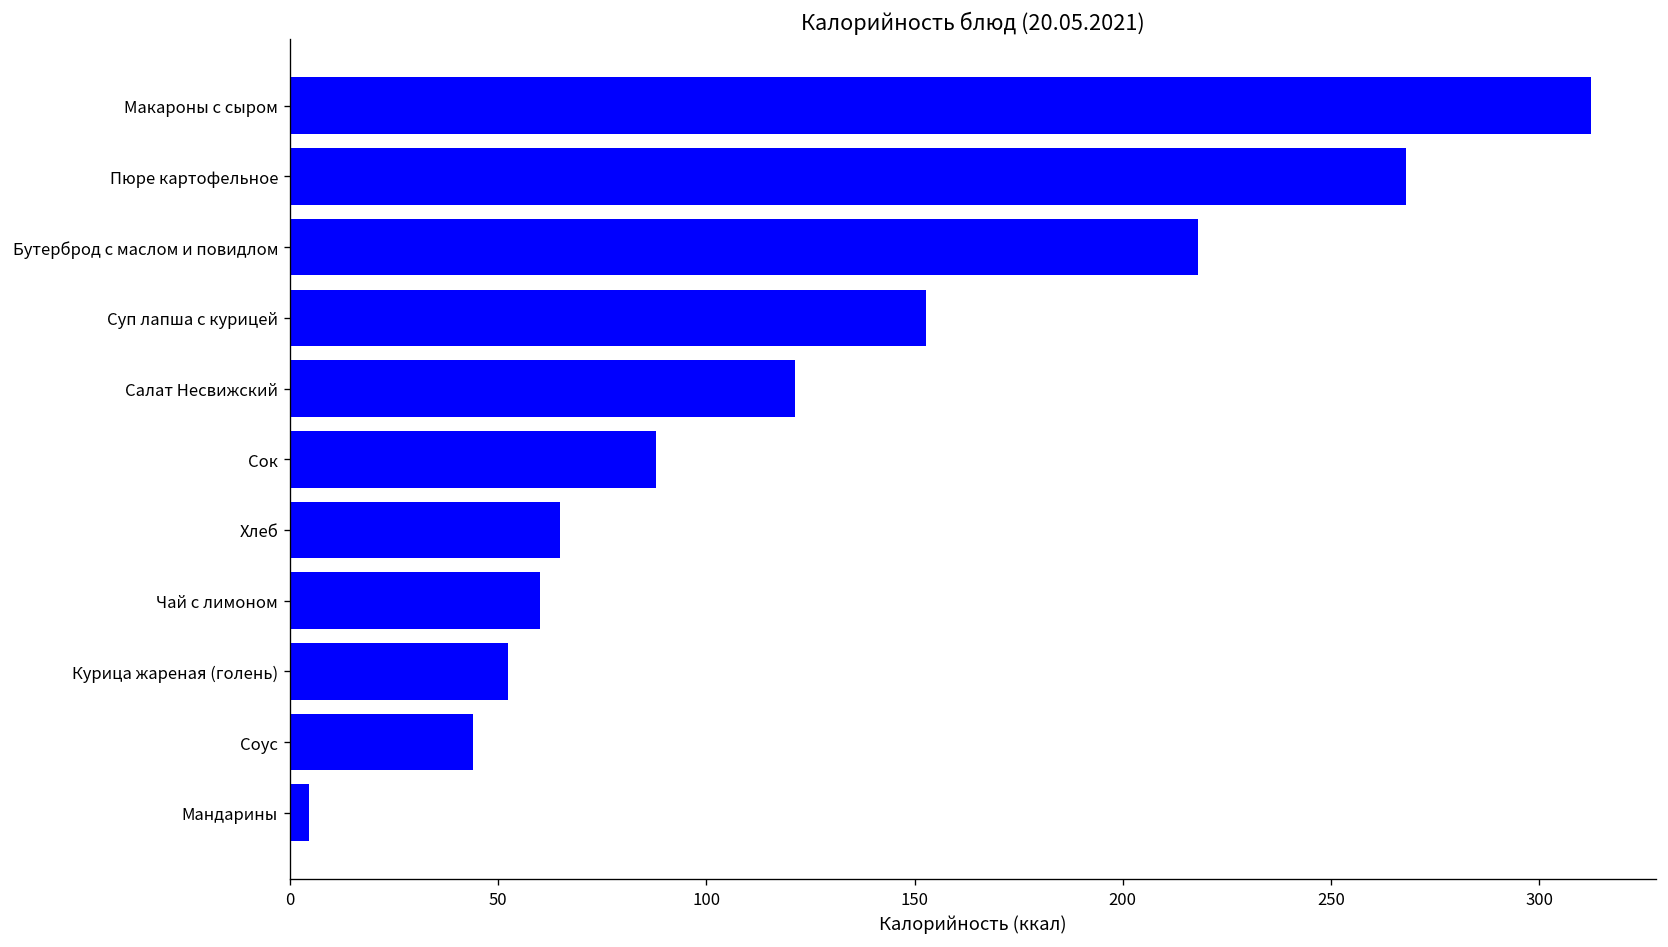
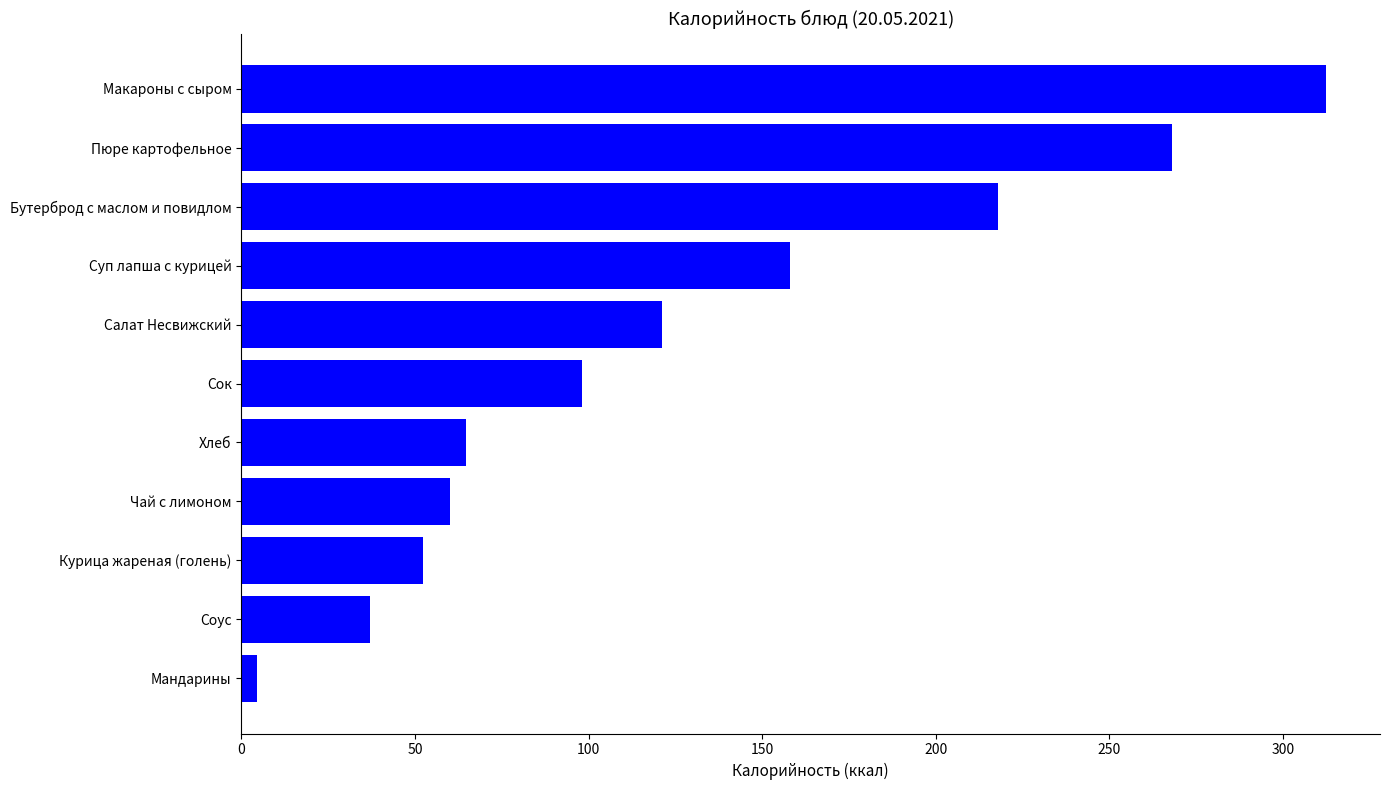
  {
    "Макароны с сыром": 312,
    "Пюре картофельное": 268,
    "Бутерброд с маслом и повидлом": 218,
-   "Суп лапша с курицей": 153,
+   "Суп лапша с курицей": 158,
    "Салат Несвижский": 121,
-   "Сок": 88,
+   "Сок": 98,
    "Хлеб": 65,
    "Чай с лимоном": 60,
    "Курица жареная (голень)": 52,
-   "Соус": 44,
+   "Соус": 37,
    "Мандарины": 5
  }
